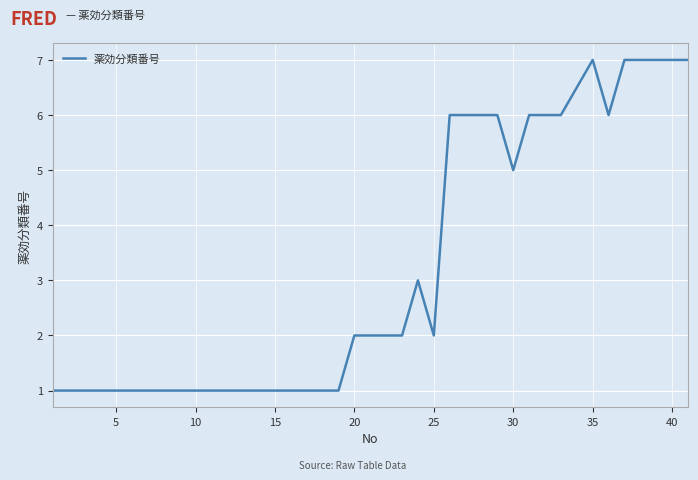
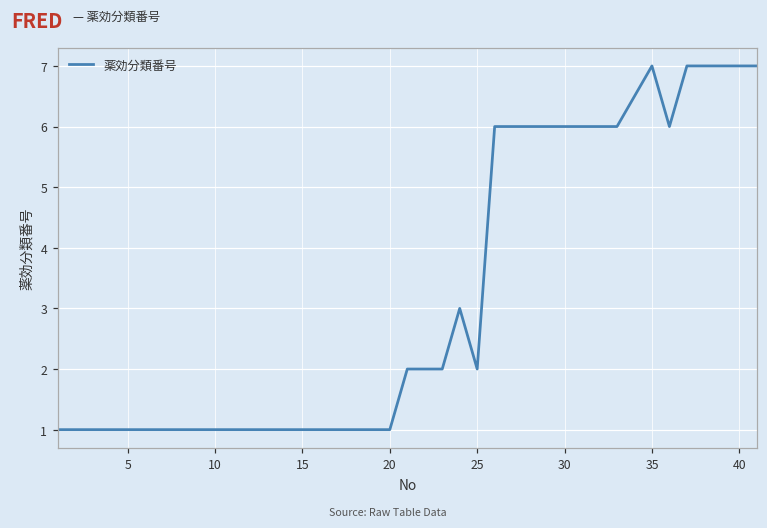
  {
    "5": 1,
    "10": 1,
    "15": 1,
-   "20": 2,
+   "20": 1,
    "25": 2,
-   "30": 5,
+   "30": 6,
    "35": 7,
    "40": 7
  }
